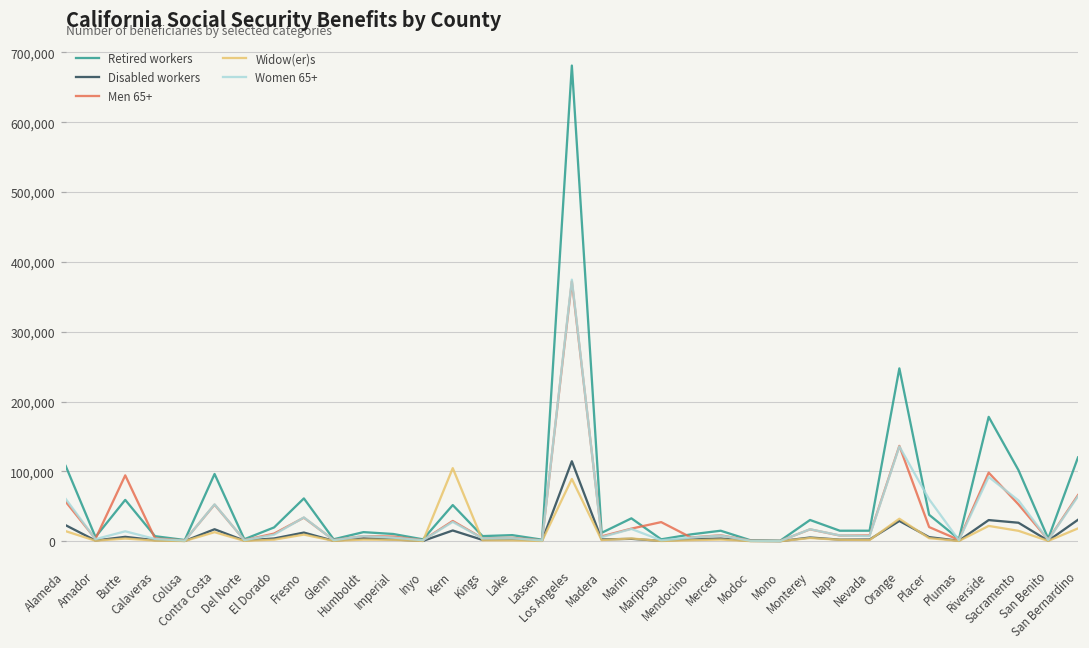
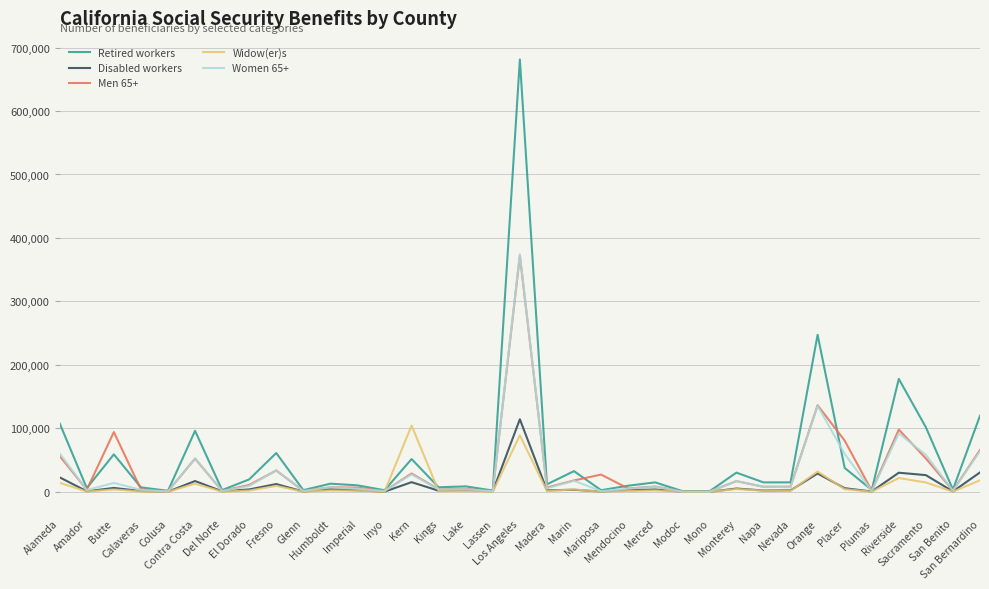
  {
    "Retired workers": {
      "Alameda": "110,000",
      "Butte": "60,000",
      "Contra Costa": "100,000",
      "El Dorado": "20,000",
      "Fresno": "60,000",
      "Humboldt": "10,000",
      "Kern": "50,000",
      "Los Angeles": "680,000",
      "Madera": "10,000",
      "Marin": "30,000",
      "Mendocino": "10,000",
      "Merced": "20,000",
      "Monterey": "30,000",
      "Napa": "20,000",
      "Nevada": "20,000",
      "Orange": "250,000",
      "Placer": "40,000",
      "Riverside": "180,000",
      "Sacramento": "100,000",
      "San Bernardino": "120,000"
    },
    "Disabled workers": {
      "Alameda": "20,000",
      "Contra Costa": "20,000",
      "Kern": "20,000",
      "Los Angeles": "110,000",
      "Riverside": "30,000",
      "Sacramento": "30,000",
      "San Bernardino": "30,000"
    },
    "Men 65+": {
      "Butte": "90,000",
      "Mariposa": "30,000",
-     "Placer": "20,000",
+     "Placer": "80,000",
      "Riverside": "100,000",
      "Sacramento": "50,000"
    },
    "Widow(er)s": {
      "Alameda": "10,000",
      "Contra Costa": "10,000",
      "Kern": "100,000",
      "Los Angeles": "90,000",
      "Riverside": "20,000",
      "Sacramento": "10,000",
      "San Bernardino": "20,000"
    },
    "Women 65+": {
      "Butte": "10,000",
      "Placer": "60,000",
      "Riverside": "90,000",
      "Sacramento": "60,000"
    }
  }
